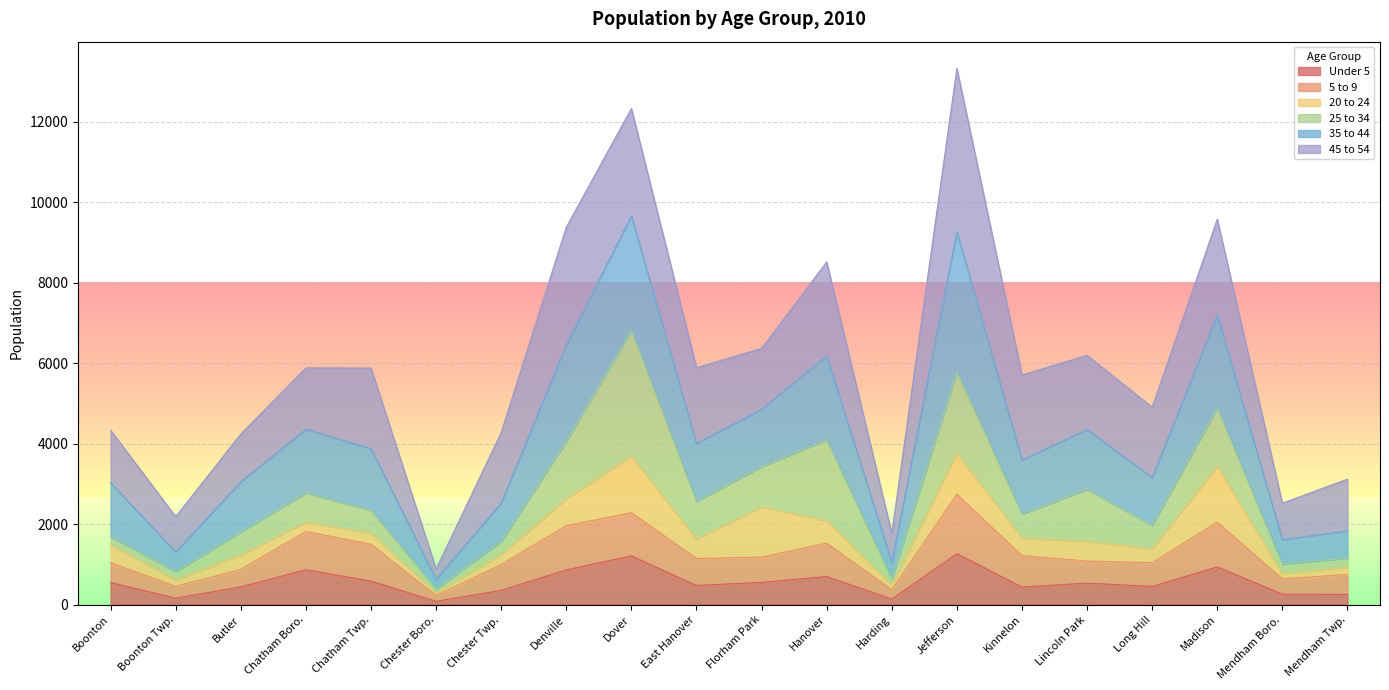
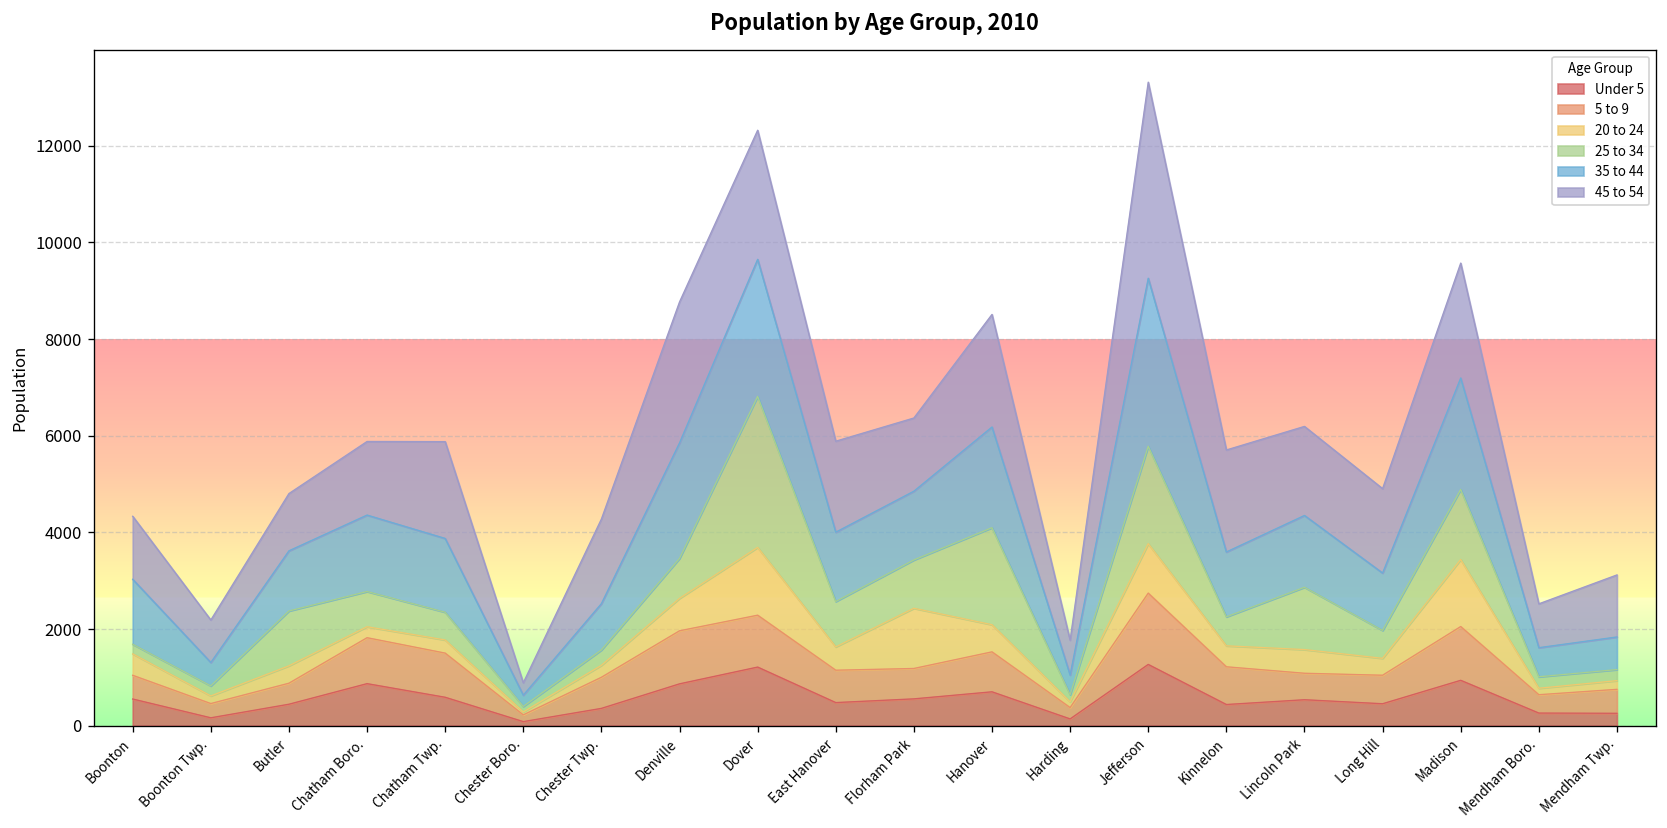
  {
    "25 to 34": {
      "Boonton": 200,
      "Boonton Twp.": 200,
-     "Butler": 600,
+     "Butler": 1100,
      "Chatham Boro.": 700,
      "Chatham Twp.": 600,
      "Chester Boro.": 100,
      "Chester Twp.": 300,
-     "Denville": 1400,
+     "Denville": 800,
      "Dover": 3100,
      "East Hanover": 900,
      "Florham Park": 1000,
      "Hanover": 2000,
      "Harding": 100,
      "Jefferson": 2000,
      "Kinnelon": 600,
      "Lincoln Park": 1300,
      "Long Hill": 600,
      "Madison": 1500,
      "Mendham Boro.": 200,
      "Mendham Twp.": 200
    }
  }
